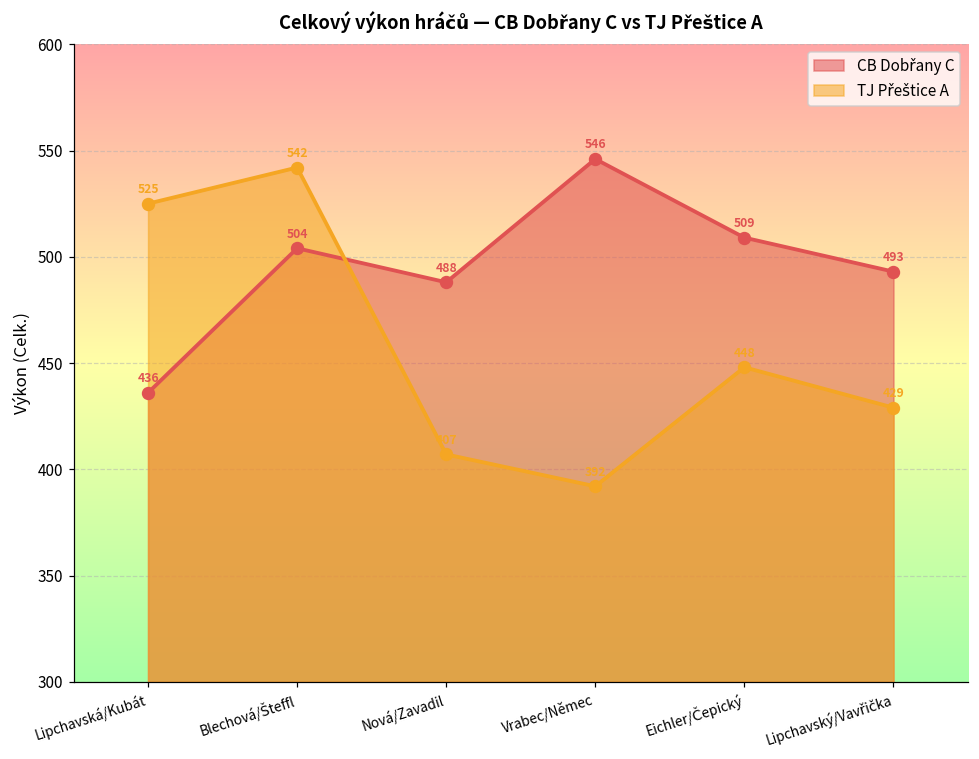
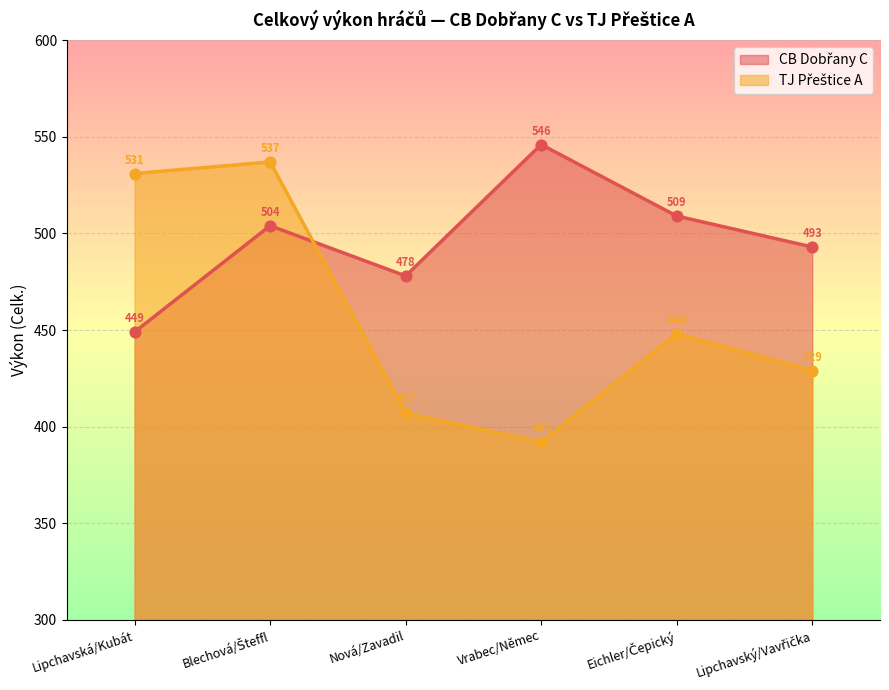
  {
    "CB Dobřany C": {
-     "Lipchavská/Kubát": 436,
+     "Lipchavská/Kubát": 449,
      "Blechová/Šteffl": 504,
-     "Nová/Zavadil": 488,
+     "Nová/Zavadil": 478,
      "Vrabec/Němec": 546,
      "Eichler/Čepický": 509,
      "Lipchavský/Vavřička": 493
    },
    "TJ Přeštice A": {
-     "Lipchavská/Kubát": 525,
-     "Blechová/Šteffl": 542,
+     "Lipchavská/Kubát": 531,
+     "Blechová/Šteffl": 537,
      "Nová/Zavadil": 407,
      "Vrabec/Němec": 392,
      "Eichler/Čepický": 448,
      "Lipchavský/Vavřička": 429
    }
  }
